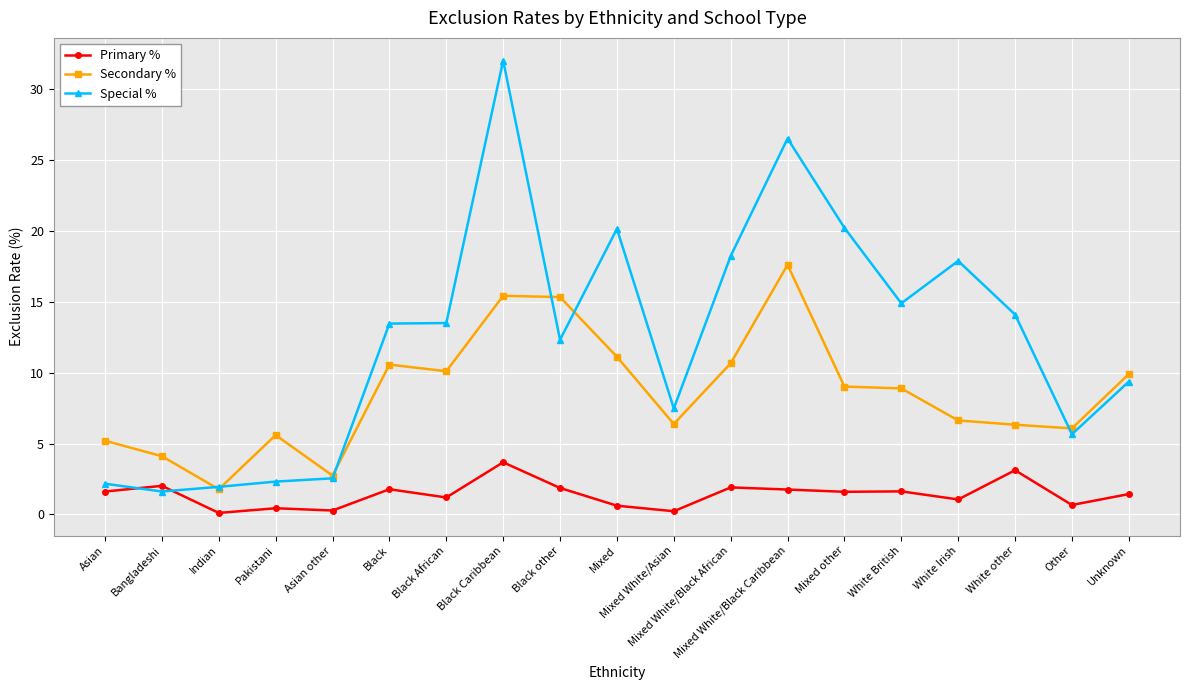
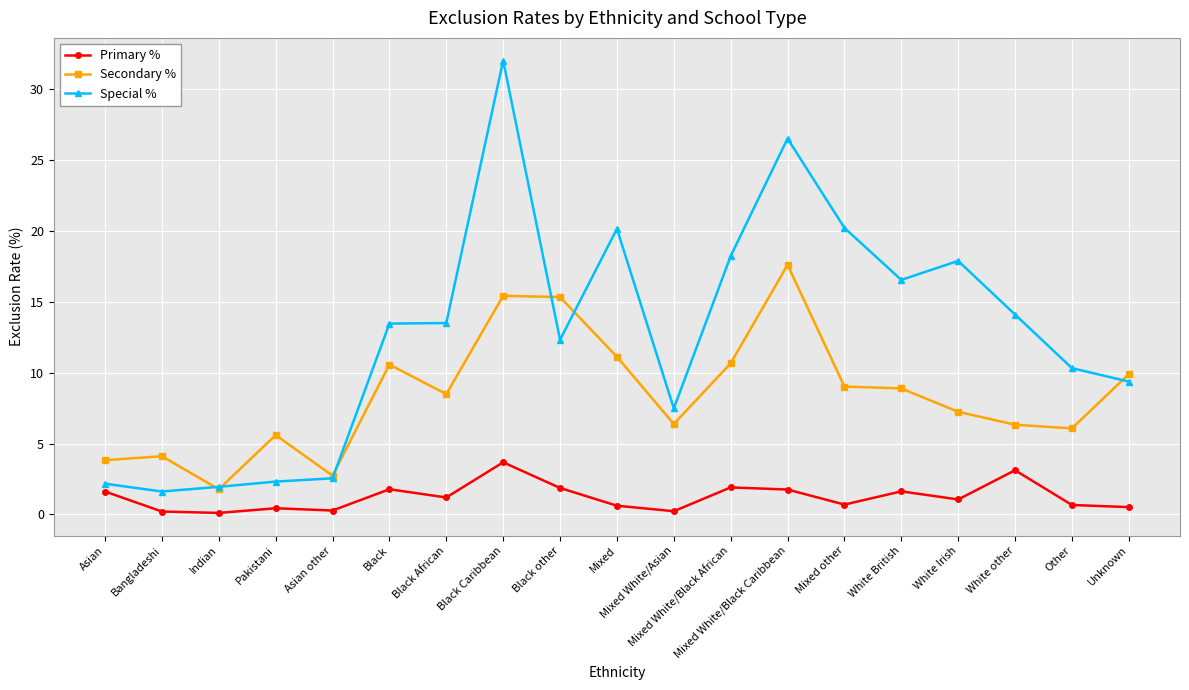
  {
    "Primary %": {
      "Asian": 1.6,
-     "Bangladeshi": 2.0,
+     "Bangladeshi": 0.2,
      "Indian": 0.1,
      "Pakistani": 0.4,
      "Asian other": 0.3,
      "Black": 1.8,
      "Black African": 1.2,
      "Black Caribbean": 3.7,
      "Black other": 1.9,
      "Mixed": 0.6,
      "Mixed White/Asian": 0.2,
      "Mixed White/Black African": 1.9,
      "Mixed White/Black Caribbean": 1.8,
-     "Mixed other": 1.6,
+     "Mixed other": 0.7,
      "White British": 1.6,
      "White Irish": 1.1,
      "White other": 3.1,
      "Other": 0.7,
-     "Unknown": 1.4
+     "Unknown": 0.5
    },
    "Secondary %": {
-     "Asian": 5.2,
+     "Asian": 3.8,
      "Bangladeshi": 4.1,
      "Pakistani": 5.6,
      "Asian other": 2.7,
      "Black": 10.6,
-     "Black African": 10.1,
+     "Black African": 8.5,
      "Black Caribbean": 15.4,
      "Black other": 15.3,
      "Mixed": 11.1,
      "Mixed White/Asian": 6.4,
      "Mixed White/Black African": 10.7,
      "Mixed White/Black Caribbean": 17.6,
      "Mixed other": 9.0,
      "White British": 8.9,
-     "White Irish": 6.6,
+     "White Irish": 7.2,
      "White other": 6.3,
      "Other": 6.1,
      "Unknown": 9.9
    },
    "Special %": {
      "Asian": 2.2,
      "Bangladeshi": 1.6,
      "Pakistani": 2.3,
      "Asian other": 2.6,
      "Black": 13.5,
      "Black African": 13.5,
      "Black Caribbean": 32.0,
      "Black other": 12.3,
      "Mixed": 20.1,
      "Mixed White/Asian": 7.5,
      "Mixed White/Black African": 18.2,
      "Mixed White/Black Caribbean": 26.5,
      "Mixed other": 20.2,
-     "White British": 14.9,
+     "White British": 16.5,
      "White Irish": 17.9,
      "White other": 14.1,
-     "Other": 5.7,
+     "Other": 10.3,
      "Unknown": 9.4
    }
  }
